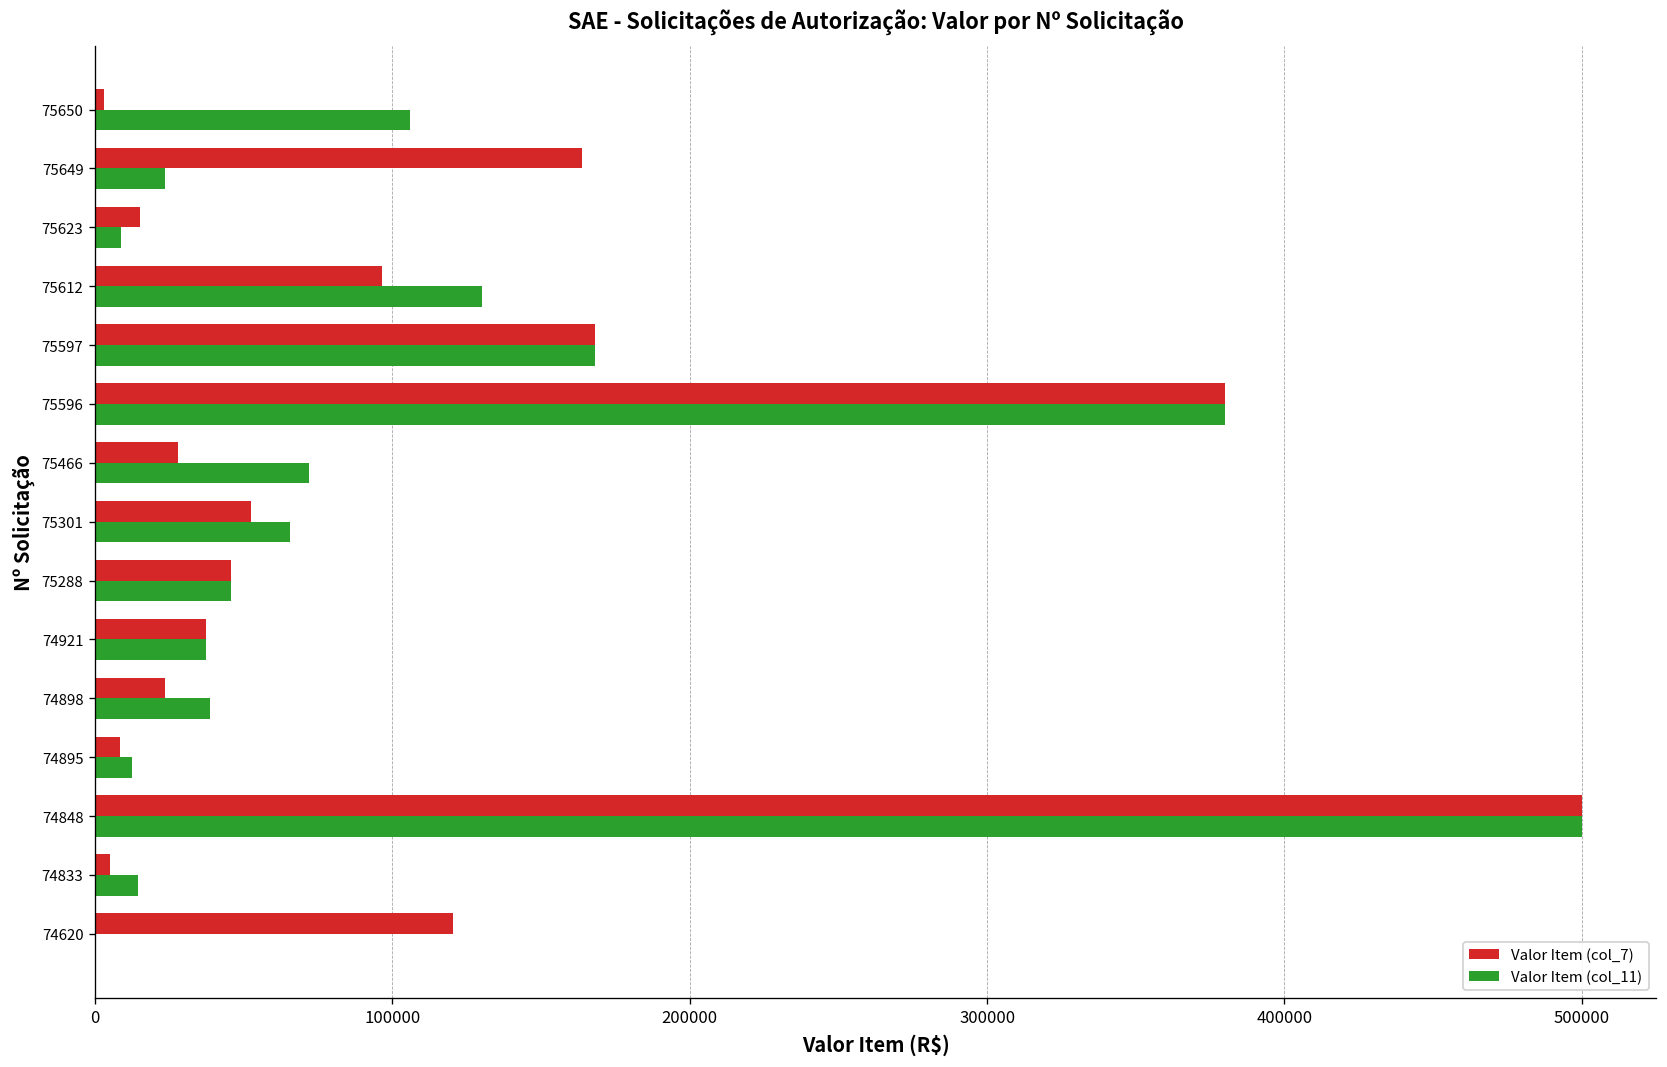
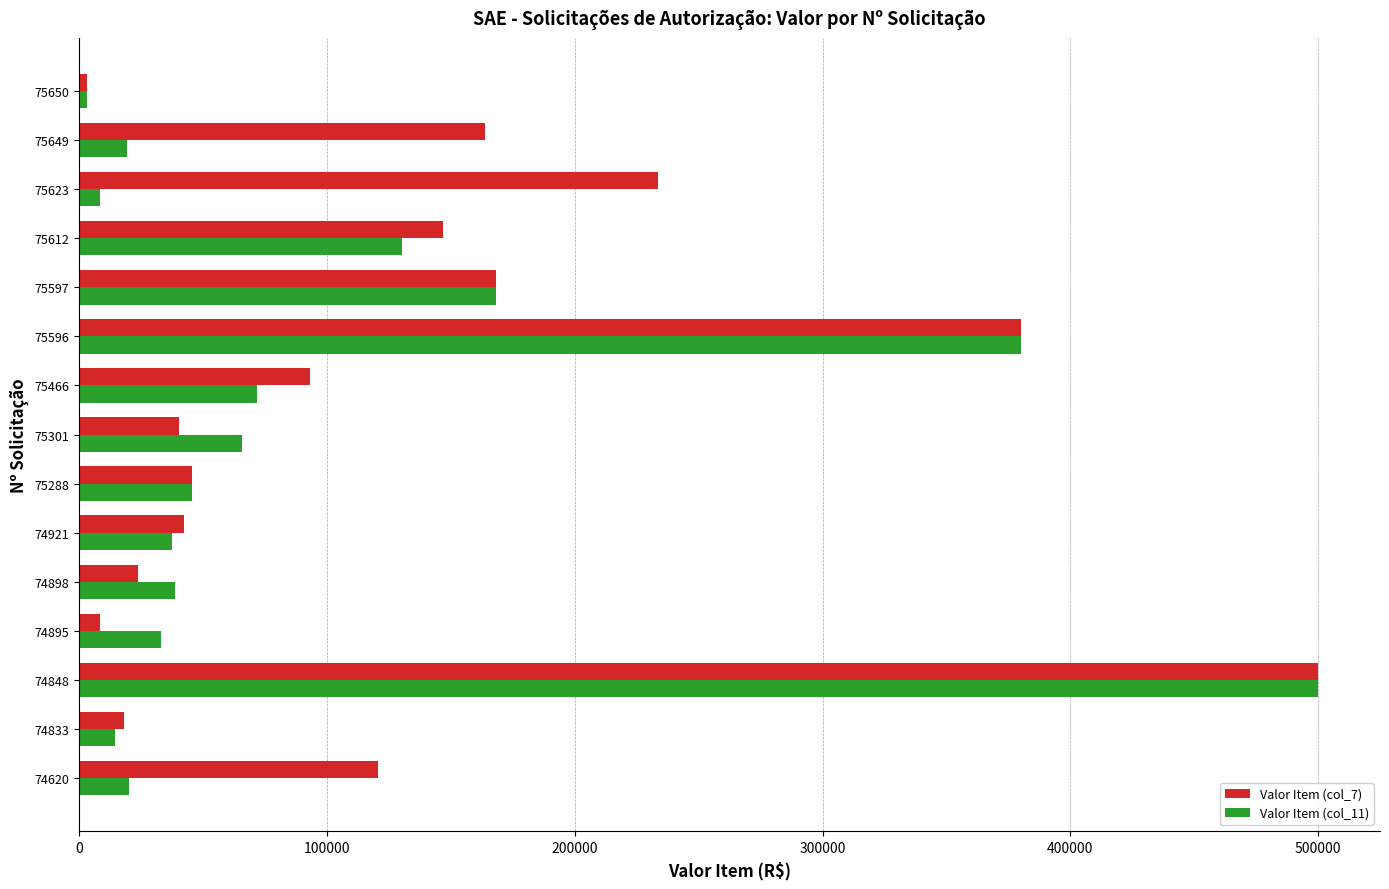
  {
    "Valor Item (col_7)": {
      "75650": 3000,
      "75649": 164000,
-     "75623": 15000,
-     "75612": 97000,
+     "75623": 233000,
+     "75612": 147000,
      "75597": 168000,
      "75596": 380000,
-     "75466": 28000,
-     "75301": 52000,
+     "75466": 93000,
+     "75301": 40000,
      "75288": 46000,
-     "74921": 37000,
+     "74921": 42000,
      "74898": 24000,
      "74895": 8000,
      "74848": 500000,
-     "74833": 5000,
+     "74833": 18000,
      "74620": 120000
    },
    "Valor Item (col_11)": {
-     "75650": 106000,
-     "75649": 24000,
+     "75650": 3000,
+     "75649": 19000,
      "75623": 9000,
      "75612": 130000,
      "75597": 168000,
      "75596": 380000,
      "75466": 72000,
      "75301": 66000,
      "75288": 46000,
      "74921": 37000,
      "74898": 39000,
-     "74895": 13000,
+     "74895": 33000,
      "74848": 500000,
      "74833": 14000,
-     "74620": 0
+     "74620": 20000
    }
  }
